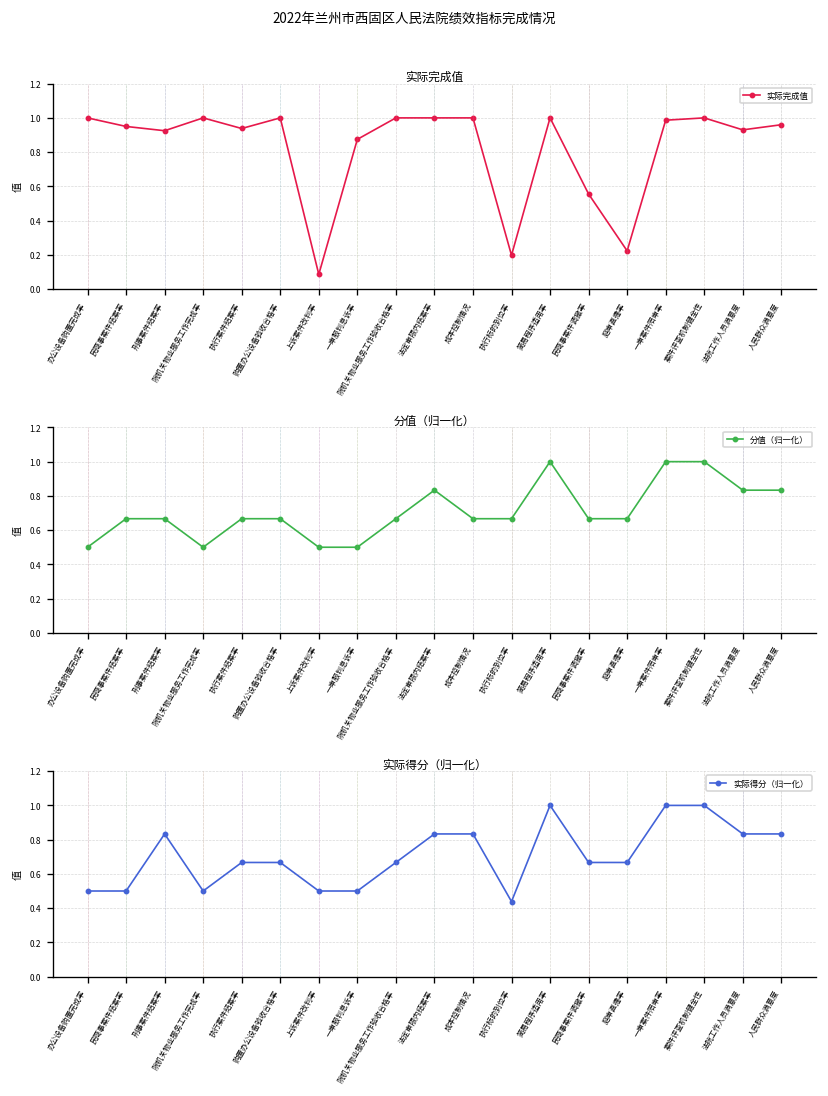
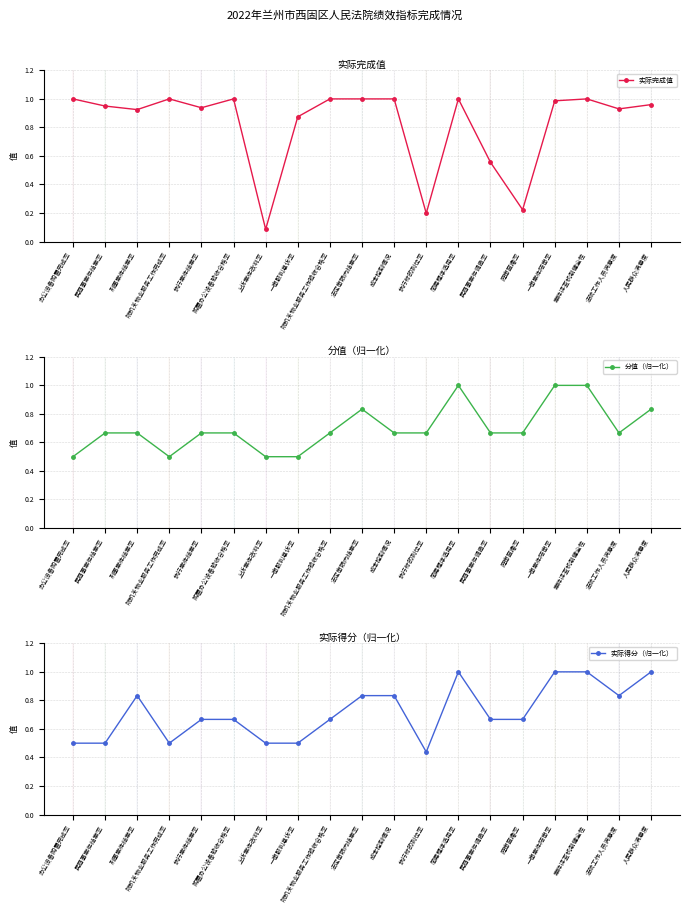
  {
    "实际完成值": {
      "办公设备购置完成率": 1.00,
      "民商事案件结案率": 0.95,
      "刑事案件结案率": 0.93,
      "院机关物业服务工作完成率": 1.00,
      "执行案件结案率": 0.94,
      "购置办公设备验收合格率": 1.00,
      "上诉案件改判率": 0.09,
      "一审服判息诉率": 0.87,
      "院机关物业服务工作验收合格率": 1.00,
      "法定审限内结案率": 1.00,
      "成本控制情况": 1.00,
      "执行标的到位率": 0.20,
      "简易程序适用率": 1.00,
      "民商事案件调撤率": 0.56,
      "庭审直播率": 0.22,
      "一审案件陪审率": 0.99,
      "案件评查机制健全性": 1.00,
      "法院工作人员满意度": 0.93,
      "人民群众满意度": 0.96
    },
    "分值（归一化）": {
      "办公设备购置完成率": 0.50,
      "民商事案件结案率": 0.67,
      "刑事案件结案率": 0.67,
      "院机关物业服务工作完成率": 0.50,
      "执行案件结案率": 0.67,
      "购置办公设备验收合格率": 0.67,
      "上诉案件改判率": 0.50,
      "一审服判息诉率": 0.50,
      "院机关物业服务工作验收合格率": 0.67,
      "法定审限内结案率": 0.83,
      "成本控制情况": 0.67,
      "执行标的到位率": 0.67,
      "简易程序适用率": 1.00,
      "民商事案件调撤率": 0.67,
      "庭审直播率": 0.67,
      "一审案件陪审率": 1.00,
      "案件评查机制健全性": 1.00,
-     "法院工作人员满意度": 0.83,
+     "法院工作人员满意度": 0.67,
      "人民群众满意度": 0.83
    },
    "实际得分（归一化）": {
      "办公设备购置完成率": 0.50,
      "民商事案件结案率": 0.50,
      "刑事案件结案率": 0.83,
      "院机关物业服务工作完成率": 0.50,
      "执行案件结案率": 0.67,
      "购置办公设备验收合格率": 0.67,
      "上诉案件改判率": 0.50,
      "一审服判息诉率": 0.50,
      "院机关物业服务工作验收合格率": 0.67,
      "法定审限内结案率": 0.83,
      "成本控制情况": 0.83,
      "执行标的到位率": 0.44,
      "简易程序适用率": 1.00,
      "民商事案件调撤率": 0.67,
      "庭审直播率": 0.67,
      "一审案件陪审率": 1.00,
      "案件评查机制健全性": 1.00,
      "法院工作人员满意度": 0.83,
-     "人民群众满意度": 0.83
+     "人民群众满意度": 1.00
    }
  }
